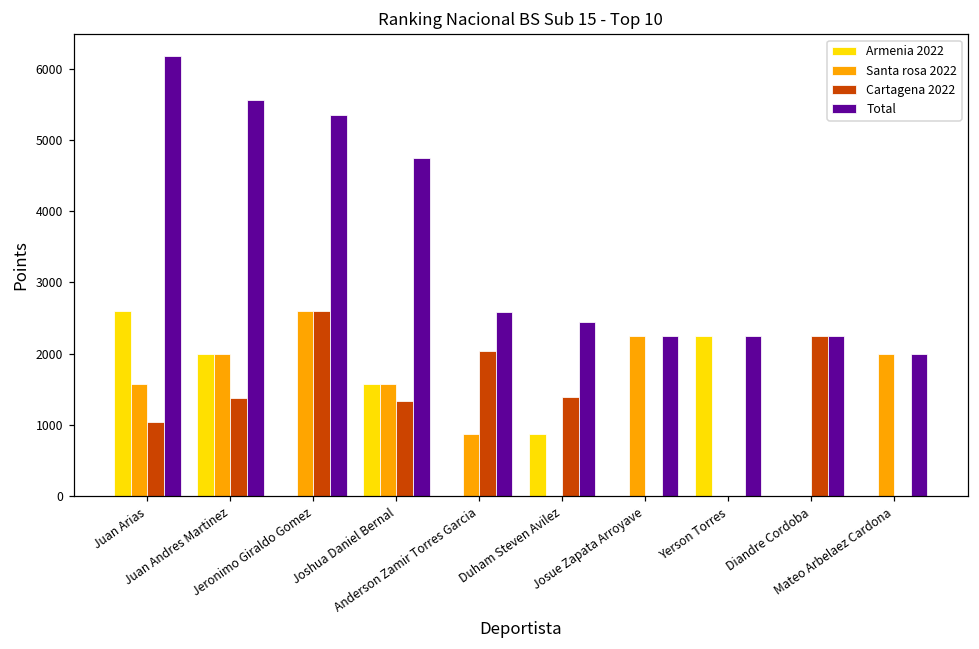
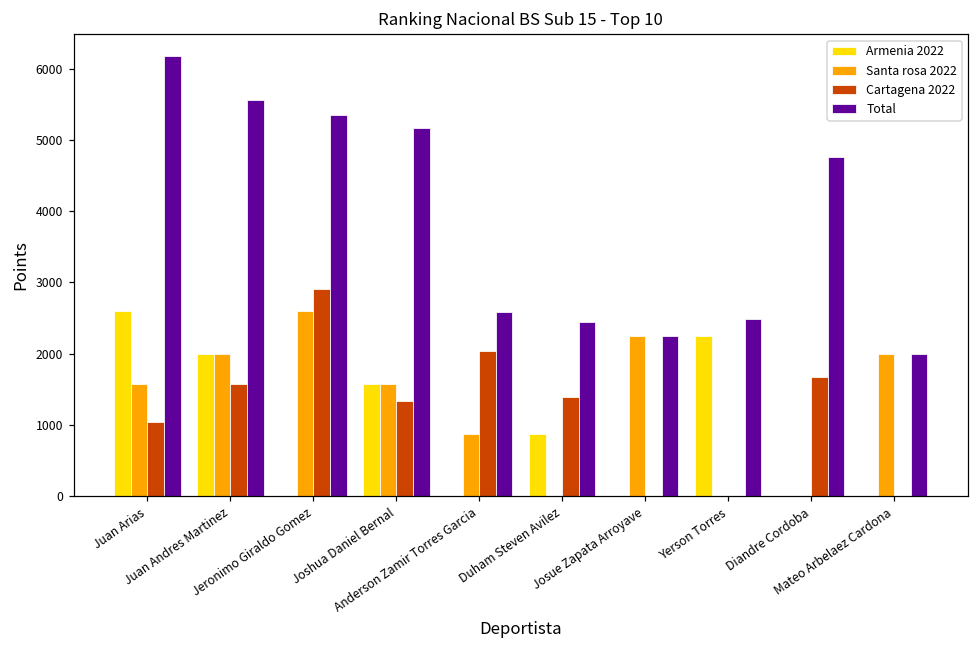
  {
    "Cartagena 2022": {
      "Juan Arias": 1000,
-     "Juan Andres Martinez": 1400,
-     "Jeronimo Giraldo Gomez": 2600,
+     "Juan Andres Martinez": 1600,
+     "Jeronimo Giraldo Gomez": 2900,
      "Joshua Daniel Bernal": 1300,
      "Anderson Zamir Torres Garcia": 2000,
      "Duham Steven Avilez": 1400,
      "Josue Zapata Arroyave": 0,
      "Yerson Torres": 0,
-     "Diandre Cordoba": 2300,
+     "Diandre Cordoba": 1700,
      "Mateo Arbelaez Cardona": 0
    },
    "Total": {
      "Juan Arias": 6200,
      "Juan Andres Martinez": 5600,
      "Jeronimo Giraldo Gomez": 5300,
-     "Joshua Daniel Bernal": 4700,
+     "Joshua Daniel Bernal": 5200,
      "Anderson Zamir Torres Garcia": 2600,
      "Duham Steven Avilez": 2500,
      "Josue Zapata Arroyave": 2300,
-     "Yerson Torres": 2300,
-     "Diandre Cordoba": 2300,
+     "Yerson Torres": 2500,
+     "Diandre Cordoba": 4800,
      "Mateo Arbelaez Cardona": 2000
    }
  }
